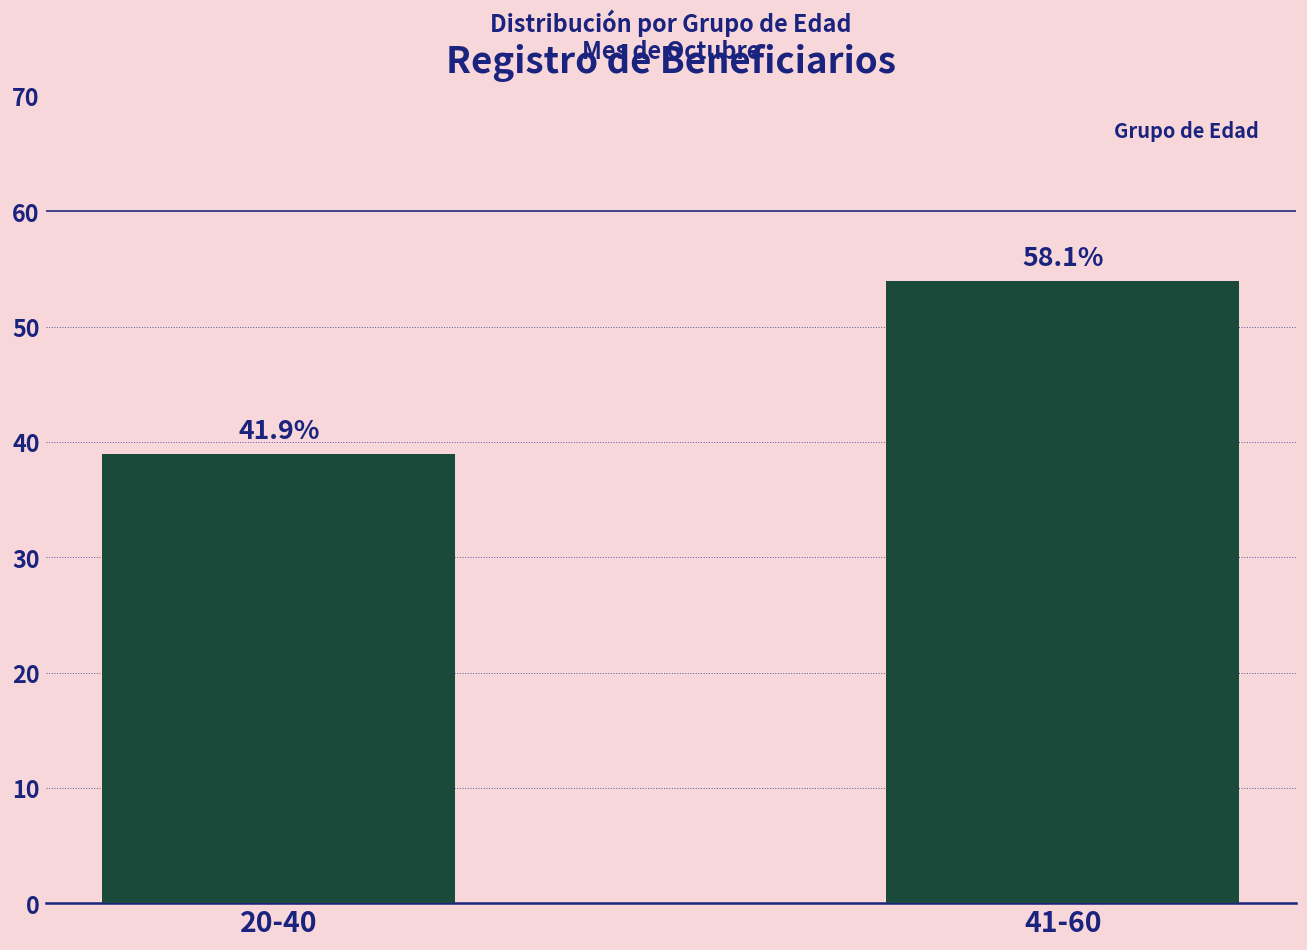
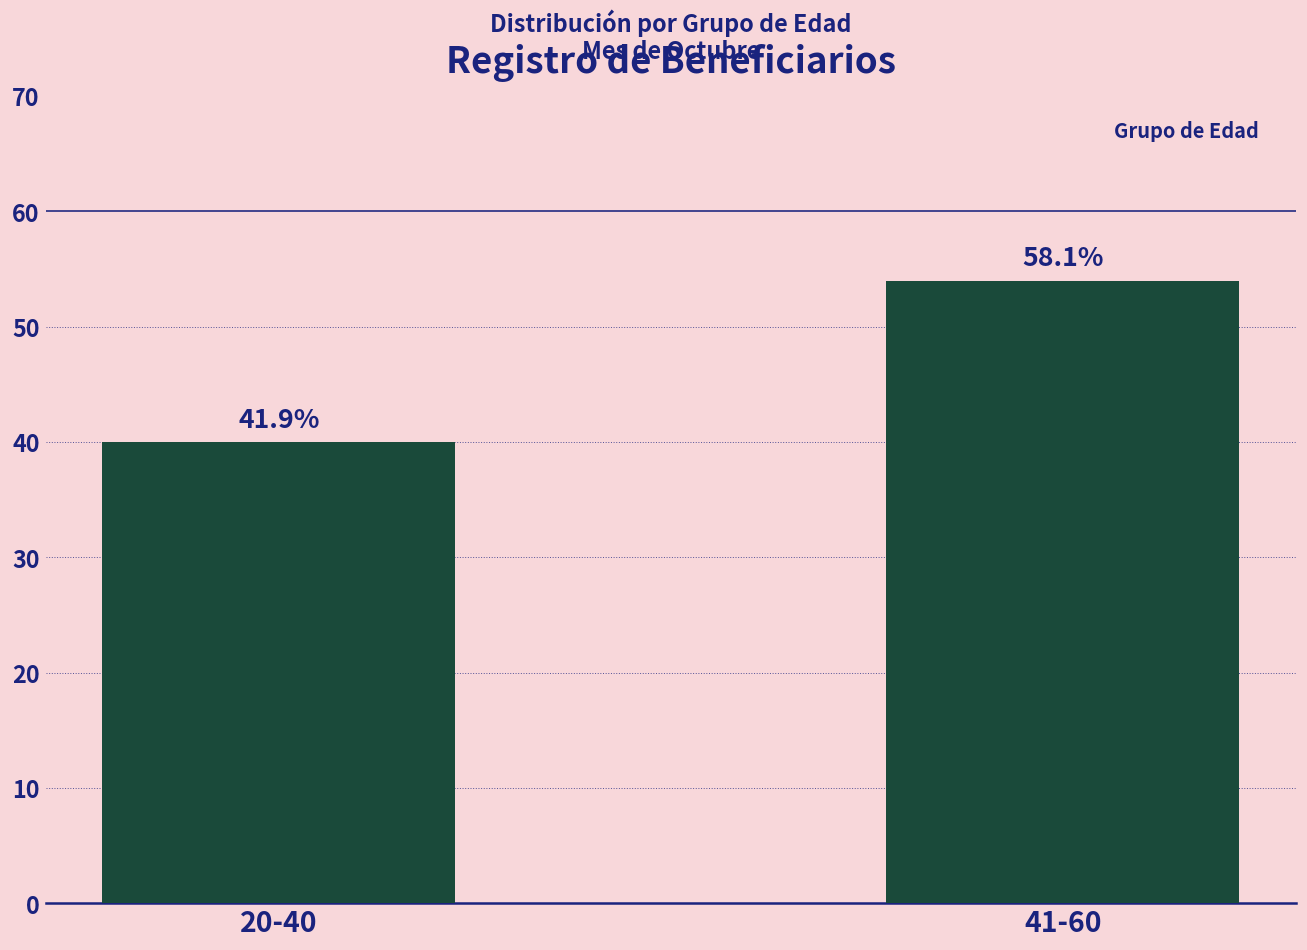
  {
-   "20-40": 39
+   "20-40": 40
  }
